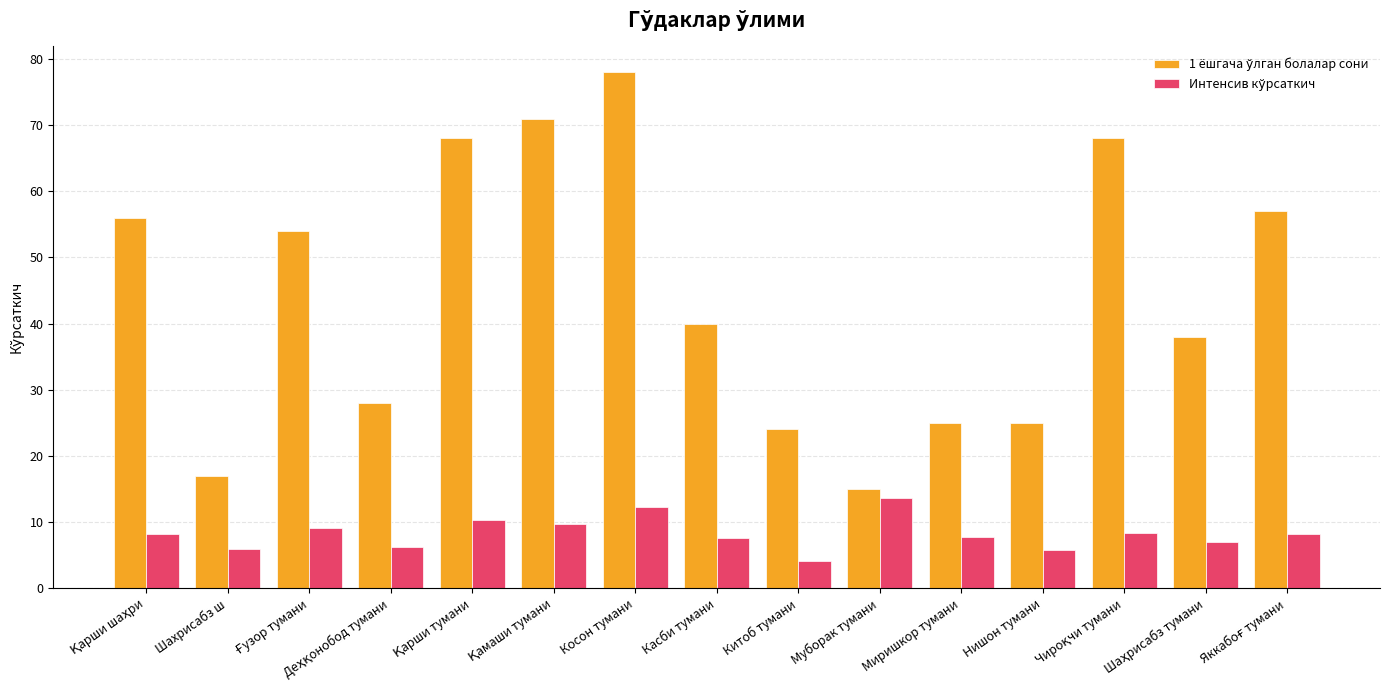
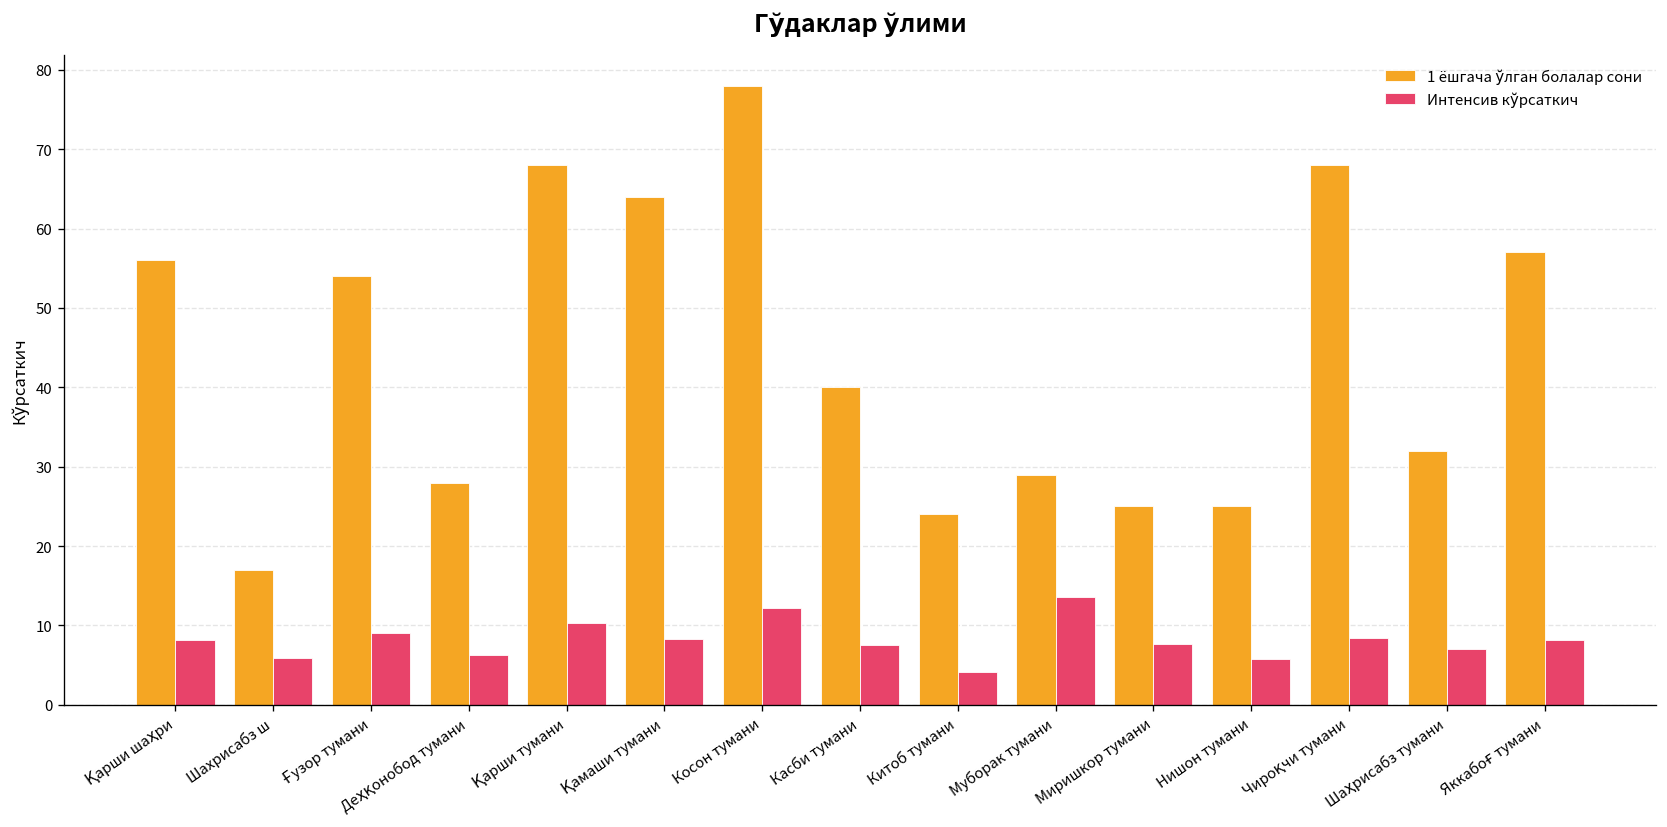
  {
    "1 ёшгача ўлган болалар сони": {
      "Қарши шаҳри": 56,
      "Шахрисабз ш": 17,
      "Ғузор тумани": 54,
      "Деҳқонобод тумани": 28,
      "Қарши тумани": 68,
-     "Қамаши тумани": 71,
+     "Қамаши тумани": 64,
      "Косон тумани": 78,
      "Касби тумани": 40,
      "Китоб тумани": 24,
-     "Муборак тумани": 15,
+     "Муборак тумани": 29,
      "Миришкор тумани": 25,
      "Нишон тумани": 25,
      "Чироқчи тумани": 68,
-     "Шаҳрисабз тумани": 38,
+     "Шаҳрисабз тумани": 32,
      "Яккабоғ тумани": 57
    },
    "Интенсив кўрсаткич": {
      "Қарши шаҳри": 8,
      "Шахрисабз ш": 6,
      "Ғузор тумани": 9,
      "Деҳқонобод тумани": 6,
      "Қарши тумани": 10,
-     "Қамаши тумани": 10,
+     "Қамаши тумани": 8,
      "Косон тумани": 12,
      "Касби тумани": 8,
      "Китоб тумани": 4,
      "Муборак тумани": 14,
      "Миришкор тумани": 8,
      "Нишон тумани": 6,
      "Чироқчи тумани": 8,
      "Шаҳрисабз тумани": 7,
      "Яккабоғ тумани": 8
    }
  }
